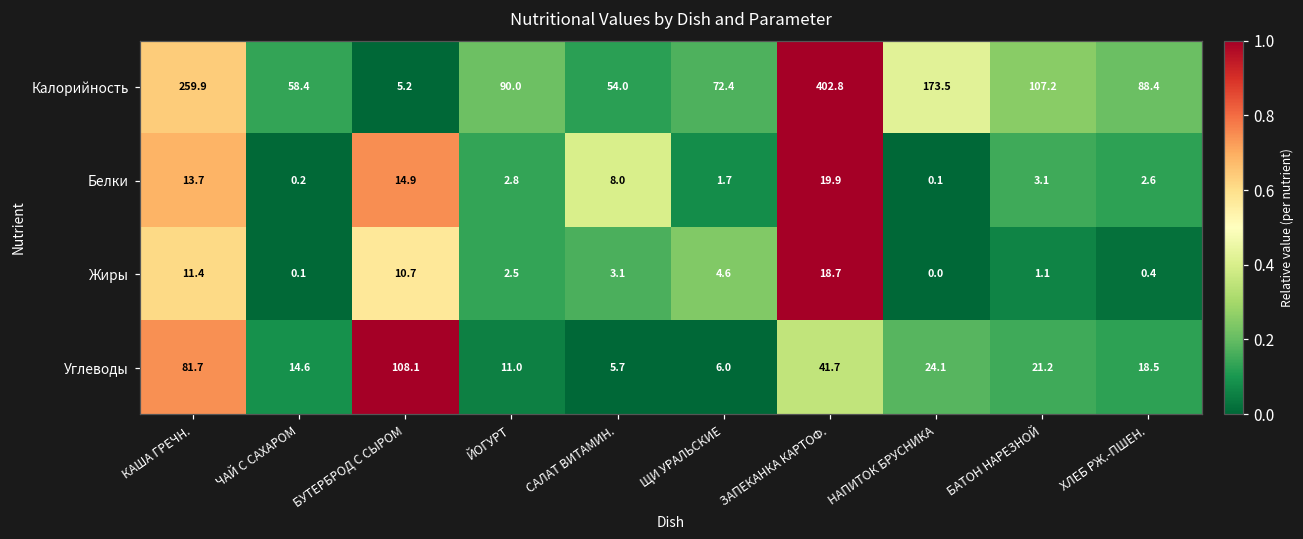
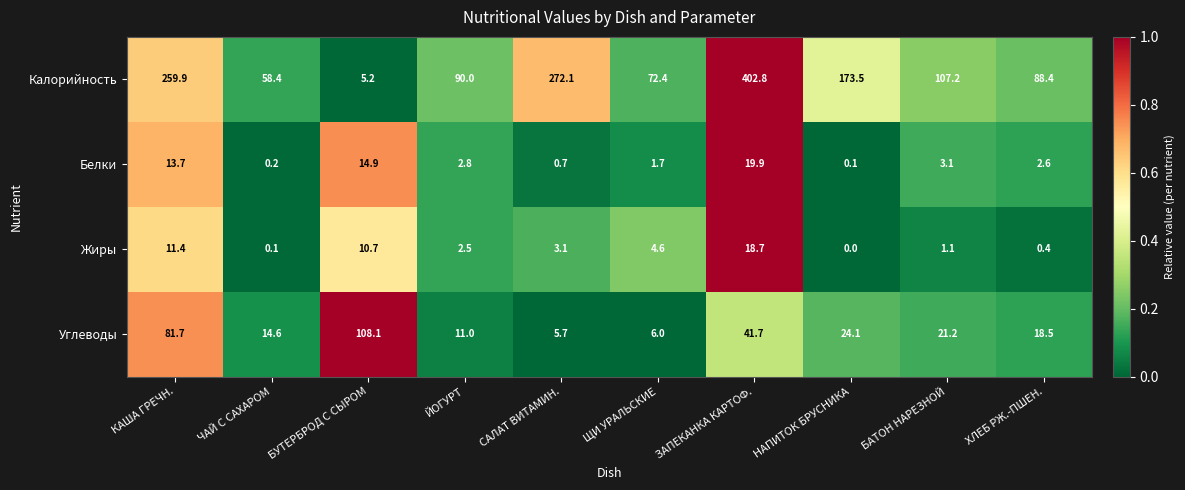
  {
    "Калорийность": {
      "КАША ГРЕЧН.": 259.9,
      "ЧАЙ С САХАРОМ": 58.4,
      "БУТЕРБРОД С СЫРОМ": 5.2,
      "ЙОГУРТ": 90.0,
-     "САЛАТ ВИТАМИН.": 54.0,
+     "САЛАТ ВИТАМИН.": 272.1,
      "ЩИ УРАЛЬСКИЕ": 72.4,
      "ЗАПЕКАНКА КАРТОФ.": 402.8,
      "НАПИТОК БРУСНИКА": 173.5,
      "БАТОН НАРЕЗНОЙ": 107.2,
      "ХЛЕБ РЖ.-ПШЕН.": 88.4
    },
    "Белки": {
      "КАША ГРЕЧН.": 13.7,
      "ЧАЙ С САХАРОМ": 0.2,
      "БУТЕРБРОД С СЫРОМ": 14.9,
      "ЙОГУРТ": 2.8,
-     "САЛАТ ВИТАМИН.": 8.0,
+     "САЛАТ ВИТАМИН.": 0.7,
      "ЩИ УРАЛЬСКИЕ": 1.7,
      "ЗАПЕКАНКА КАРТОФ.": 19.9,
      "НАПИТОК БРУСНИКА": 0.1,
      "БАТОН НАРЕЗНОЙ": 3.1,
      "ХЛЕБ РЖ.-ПШЕН.": 2.6
    },
    "Жиры": {
      "КАША ГРЕЧН.": 11.4,
      "ЧАЙ С САХАРОМ": 0.1,
      "БУТЕРБРОД С СЫРОМ": 10.7,
      "ЙОГУРТ": 2.5,
      "САЛАТ ВИТАМИН.": 3.1,
      "ЩИ УРАЛЬСКИЕ": 4.6,
      "ЗАПЕКАНКА КАРТОФ.": 18.7,
      "НАПИТОК БРУСНИКА": 0.0,
      "БАТОН НАРЕЗНОЙ": 1.1,
      "ХЛЕБ РЖ.-ПШЕН.": 0.4
    },
    "Углеводы": {
      "КАША ГРЕЧН.": 81.7,
      "ЧАЙ С САХАРОМ": 14.6,
      "БУТЕРБРОД С СЫРОМ": 108.1,
      "ЙОГУРТ": 11.0,
      "САЛАТ ВИТАМИН.": 5.7,
      "ЩИ УРАЛЬСКИЕ": 6.0,
      "ЗАПЕКАНКА КАРТОФ.": 41.7,
      "НАПИТОК БРУСНИКА": 24.1,
      "БАТОН НАРЕЗНОЙ": 21.2,
      "ХЛЕБ РЖ.-ПШЕН.": 18.5
    }
  }
